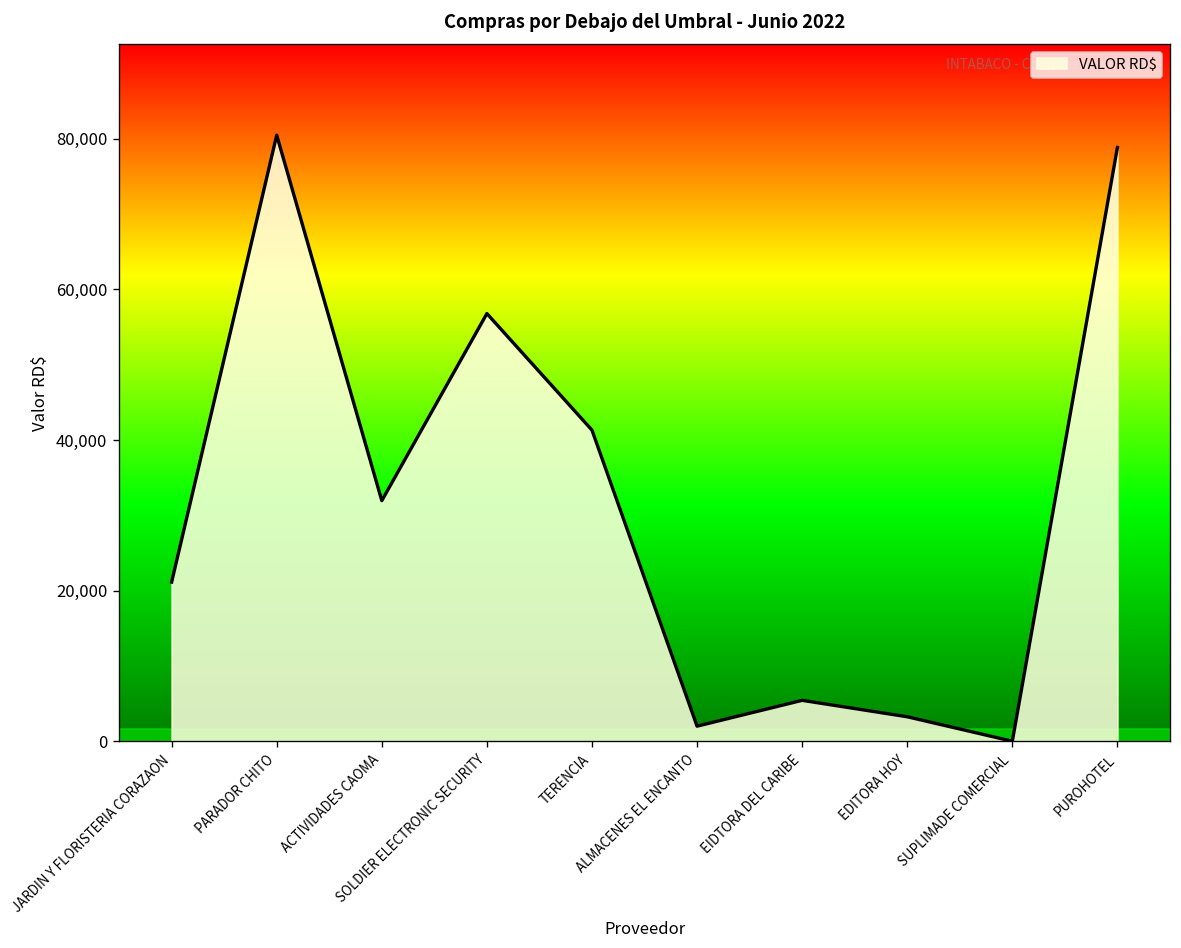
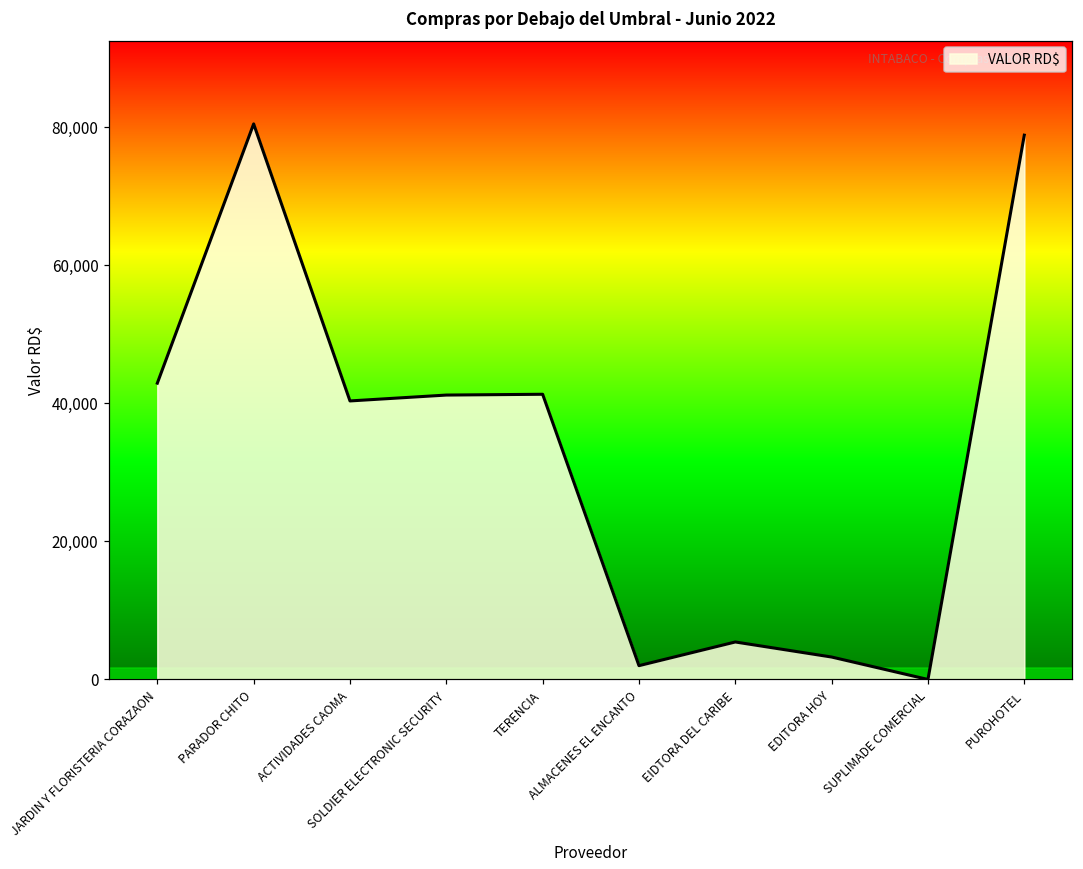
  {
-   "JARDIN Y FLORISTERIA CORAZAON": "21,000",
+   "JARDIN Y FLORISTERIA CORAZAON": "43,000",
    "PARADOR CHITO": "80,000",
-   "ACTIVIDADES CAOMA": "32,000",
-   "SOLDIER ELECTRONIC SECURITY": "57,000",
+   "ACTIVIDADES CAOMA": "40,000",
+   "SOLDIER ELECTRONIC SECURITY": "41,000",
    "TERENCIA": "41,000",
    "ALMACENES EL ENCANTO": "2,000",
    "EIDTORA DEL CARIBE": "5,000",
    "EDITORA HOY": "3,000",
    "PUROHOTEL": "79,000"
  }
